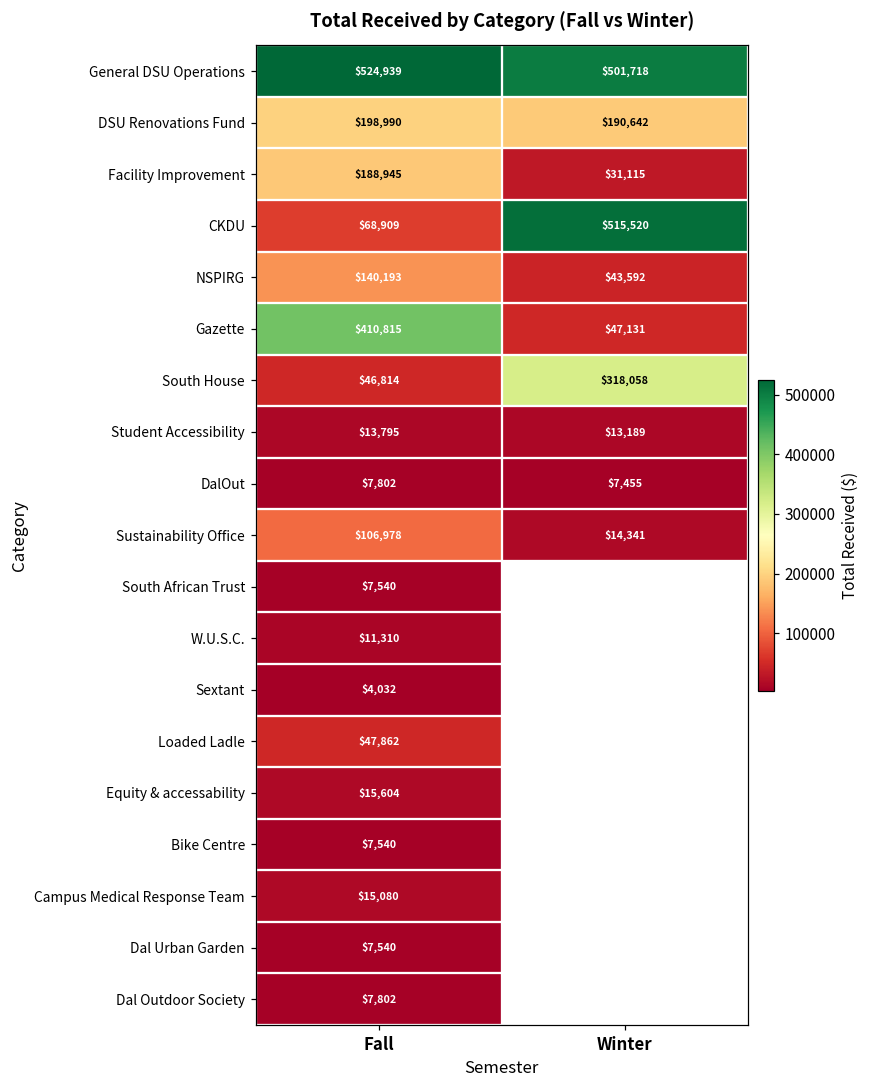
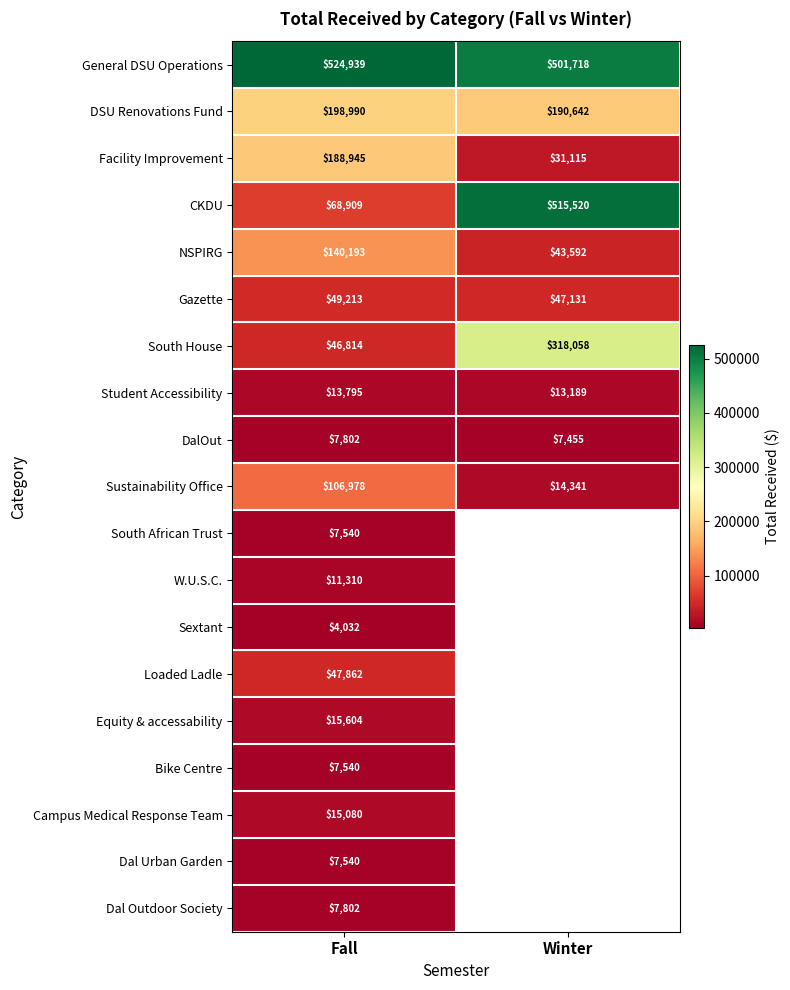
  {
    "General DSU Operations": {
      "Fall": "$524,939",
      "Winter": "$501,718"
    },
    "DSU Renovations Fund": {
      "Fall": "$198,990",
      "Winter": "$190,642"
    },
    "Facility Improvement": {
      "Fall": "$188,945",
      "Winter": "$31,115"
    },
    "CKDU": {
      "Fall": "$68,909",
      "Winter": "$515,520"
    },
    "NSPIRG": {
      "Fall": "$140,193",
      "Winter": "$43,592"
    },
    "Gazette": {
-     "Fall": "$410,815",
+     "Fall": "$49,213",
      "Winter": "$47,131"
    },
    "South House": {
      "Fall": "$46,814",
      "Winter": "$318,058"
    },
    "Student Accessibility": {
      "Fall": "$13,795",
      "Winter": "$13,189"
    },
    "DalOut": {
      "Fall": "$7,802",
      "Winter": "$7,455"
    },
    "Sustainability Office": {
      "Fall": "$106,978",
      "Winter": "$14,341"
    },
    "South African Trust": {
      "Fall": "$7,540"
    },
    "W.U.S.C.": {
      "Fall": "$11,310"
    },
    "Sextant": {
      "Fall": "$4,032"
    },
    "Loaded Ladle": {
      "Fall": "$47,862"
    },
    "Equity & accessability": {
      "Fall": "$15,604"
    },
    "Bike Centre": {
      "Fall": "$7,540"
    },
    "Campus Medical Response Team": {
      "Fall": "$15,080"
    },
    "Dal Urban Garden": {
      "Fall": "$7,540"
    },
    "Dal Outdoor Society": {
      "Fall": "$7,802"
    }
  }
